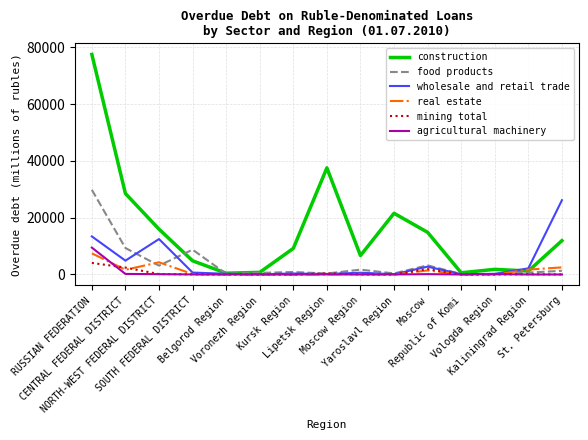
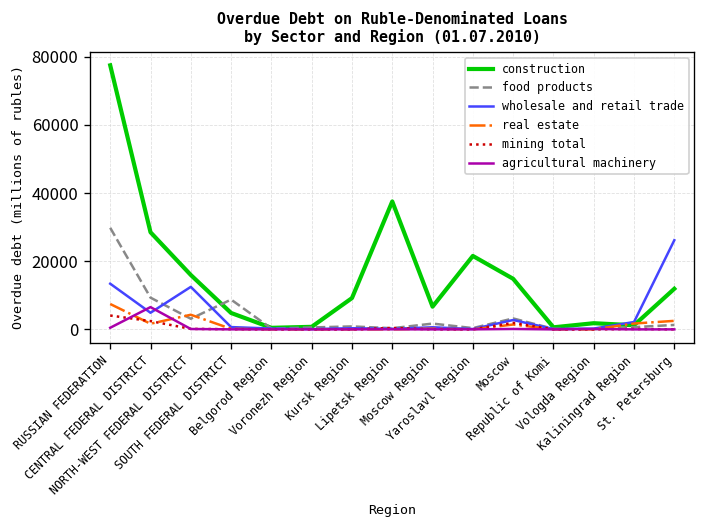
  {
    "construction": {
      "RUSSIAN FEDERATION": 77000,
      "CENTRAL FEDERAL DISTRICT": 28000,
      "NORTH-WEST FEDERAL DISTRICT": 16000,
      "SOUTH FEDERAL DISTRICT": 5000,
      "Kursk Region": 9000,
      "Lipetsk Region": 38000,
      "Moscow Region": 7000,
      "Yaroslavl Region": 22000,
      "Moscow": 15000,
      "Vologda Region": 2000,
      "St. Petersburg": 12000
    },
    "food products": {
      "RUSSIAN FEDERATION": 30000,
      "CENTRAL FEDERAL DISTRICT": 9000,
      "NORTH-WEST FEDERAL DISTRICT": 3000,
      "SOUTH FEDERAL DISTRICT": 9000,
      "Moscow Region": 2000,
      "St. Petersburg": 1000
    },
    "wholesale and retail trade": {
      "RUSSIAN FEDERATION": 13000,
      "CENTRAL FEDERAL DISTRICT": 5000,
      "NORTH-WEST FEDERAL DISTRICT": 12000,
      "St. Petersburg": 26000
    },
    "real estate": {
      "RUSSIAN FEDERATION": 7000,
      "NORTH-WEST FEDERAL DISTRICT": 4000,
      "St. Petersburg": 2000
    },
    "mining total": {
      "RUSSIAN FEDERATION": 4000
    },
    "agricultural machinery": {
-     "RUSSIAN FEDERATION": 9000,
-     "CENTRAL FEDERAL DISTRICT": 0,
+     "RUSSIAN FEDERATION": 0,
+     "CENTRAL FEDERAL DISTRICT": 7000,
      "Moscow": 0
    }
  }
